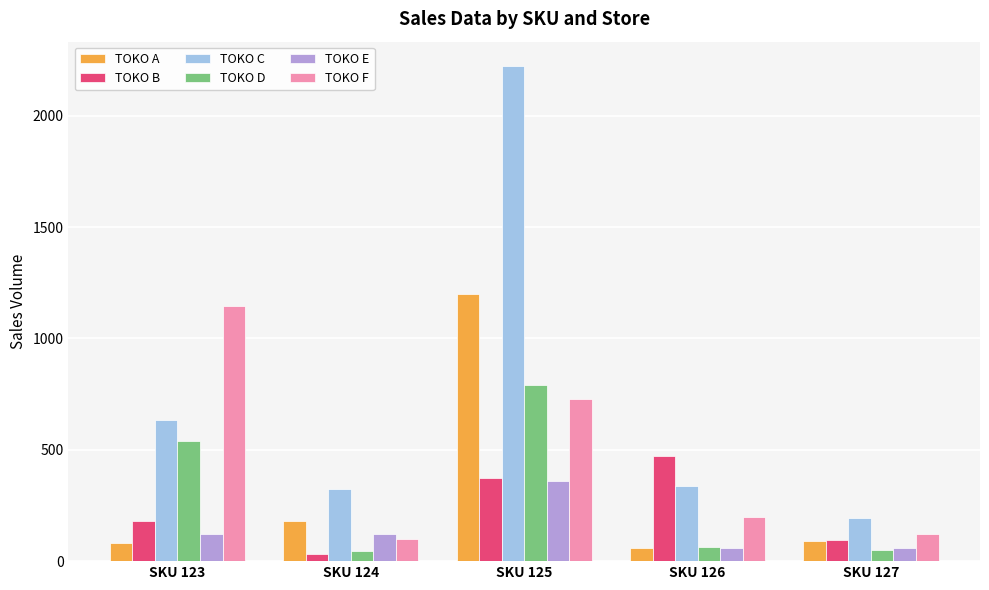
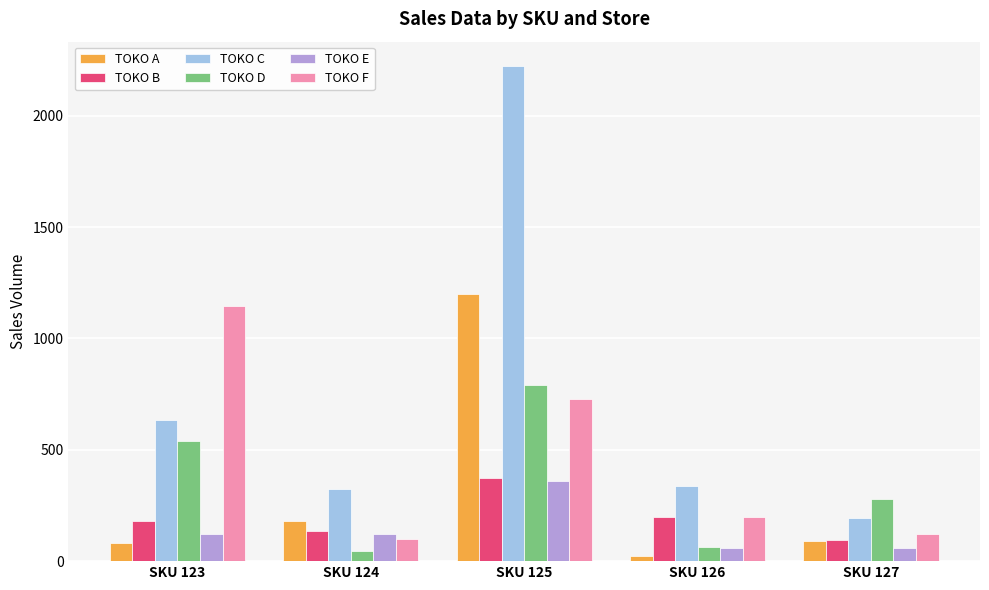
  {
    "TOKO A": {
      "SKU 123": 80,
      "SKU 124": 180,
      "SKU 125": 1200,
-     "SKU 126": 60,
+     "SKU 126": 20,
      "SKU 127": 90
    },
    "TOKO B": {
      "SKU 123": 180,
-     "SKU 124": 30,
+     "SKU 124": 140,
      "SKU 125": 370,
-     "SKU 126": 470,
+     "SKU 126": 200,
      "SKU 127": 90
    },
    "TOKO D": {
      "SKU 123": 540,
      "SKU 124": 50,
      "SKU 125": 790,
      "SKU 126": 60,
-     "SKU 127": 50
+     "SKU 127": 280
    },
    "TOKO F": {
      "SKU 123": 1140,
      "SKU 124": 100,
      "SKU 125": 730,
      "SKU 126": 200,
      "SKU 127": 120
    }
  }
